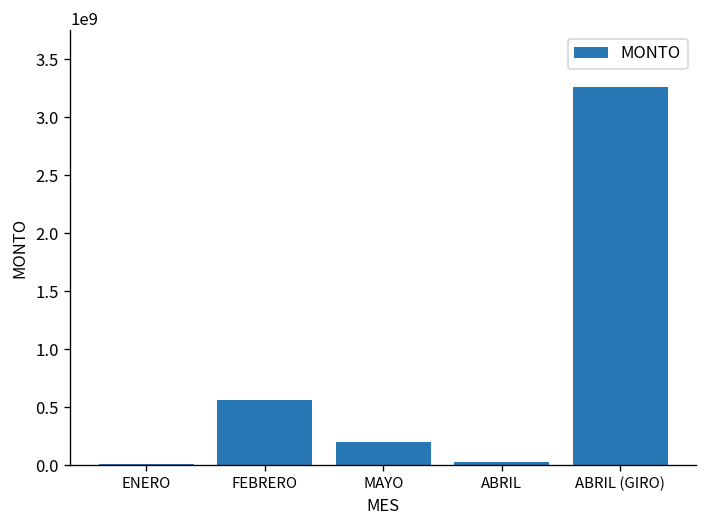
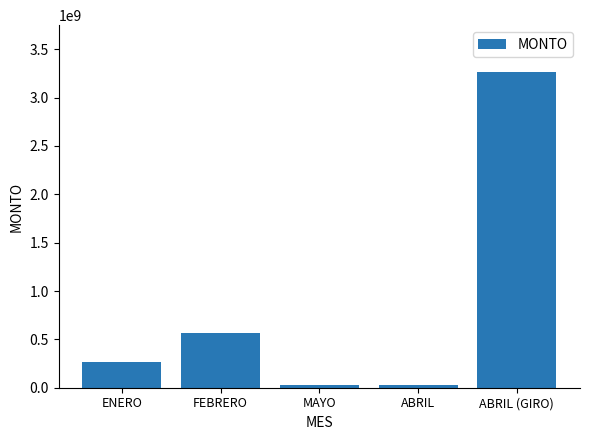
  {
-   "ENERO": 0,
+   "ENERO": 300000000,
    "FEBRERO": 600000000,
-   "MAYO": 200000000,
+   "MAYO": 0,
    "ABRIL": 0,
    "ABRIL (GIRO)": 3300000000
  }
